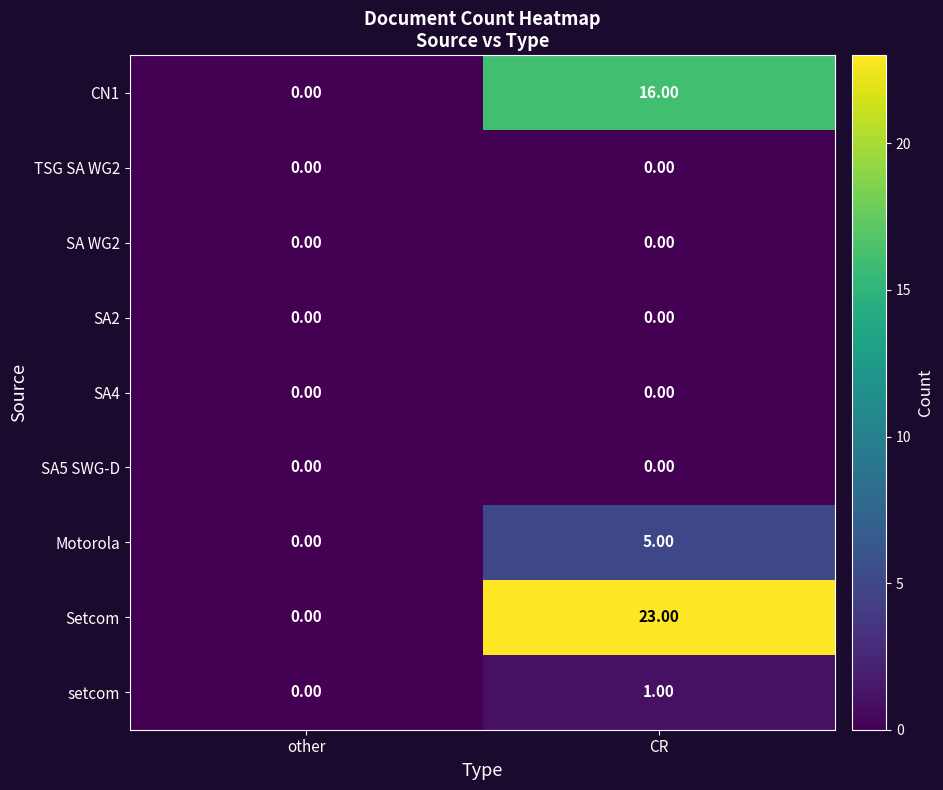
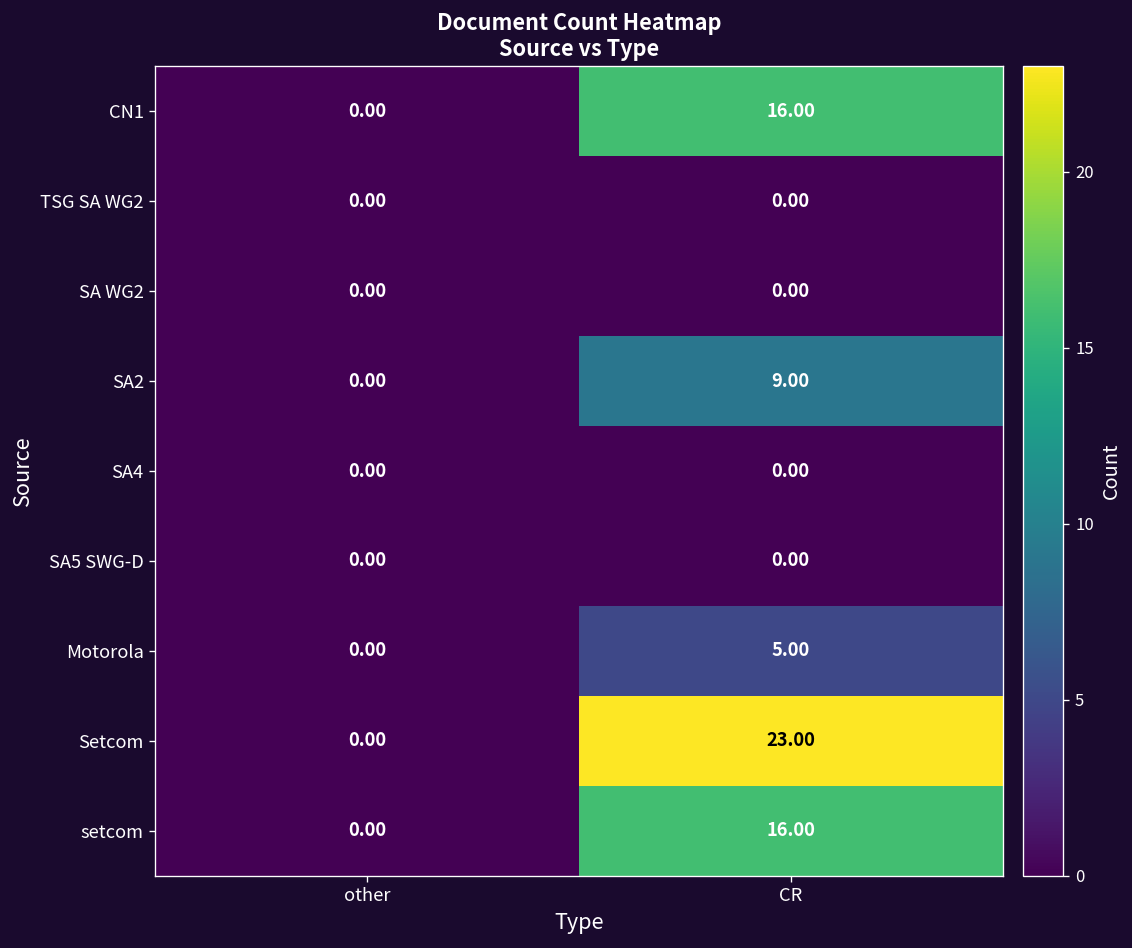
  {
    "CN1": {
      "other": 0.00,
      "CR": 16.00
    },
    "TSG SA WG2": {
      "other": 0.00,
      "CR": 0.00
    },
    "SA WG2": {
      "other": 0.00,
      "CR": 0.00
    },
    "SA2": {
      "other": 0.00,
-     "CR": 0.00
+     "CR": 9.00
    },
    "SA4": {
      "other": 0.00,
      "CR": 0.00
    },
    "SA5 SWG-D": {
      "other": 0.00,
      "CR": 0.00
    },
    "Motorola": {
      "other": 0.00,
      "CR": 5.00
    },
    "Setcom": {
      "other": 0.00,
      "CR": 23.00
    },
    "setcom": {
      "other": 0.00,
-     "CR": 1.00
+     "CR": 16.00
    }
  }
